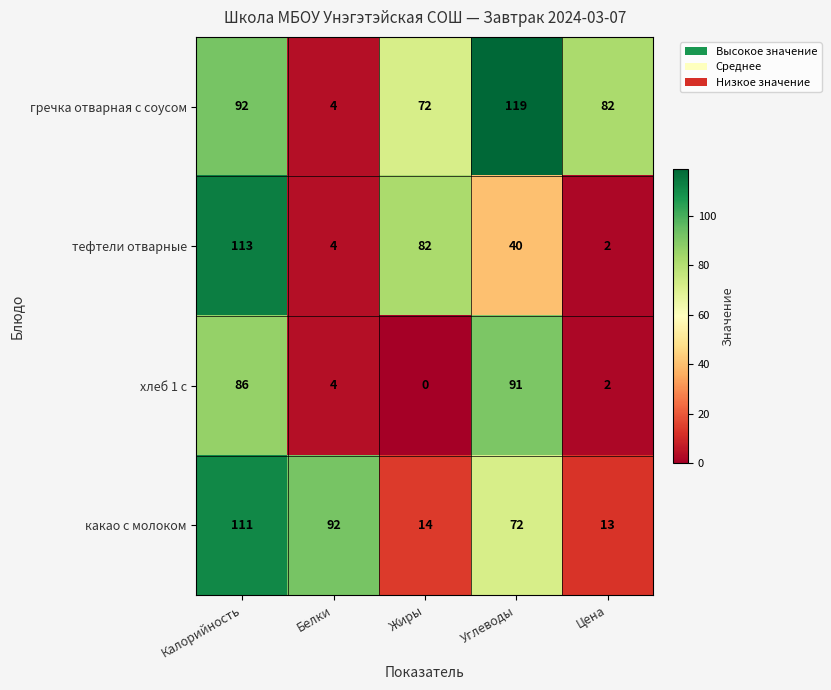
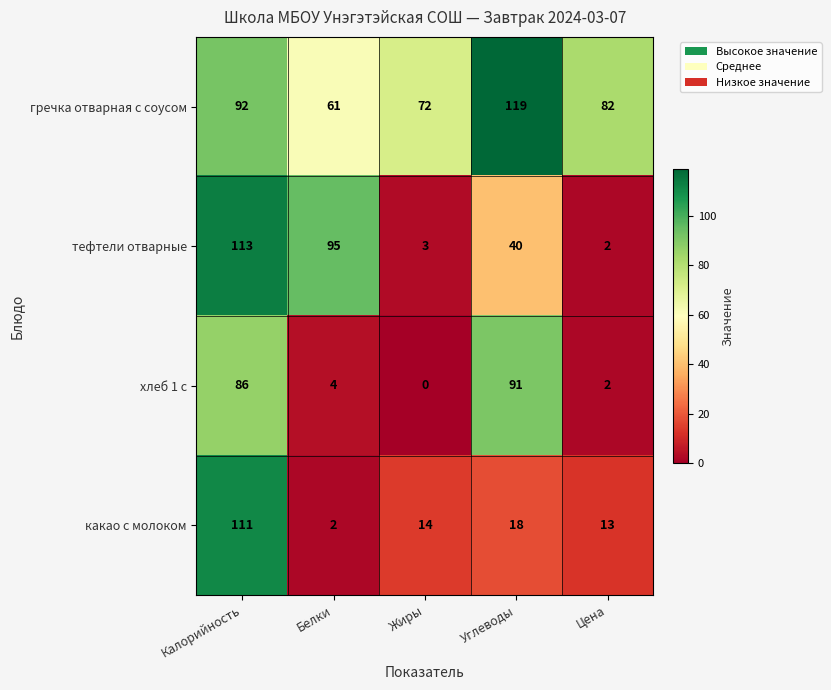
  {
    "гречка отварная с соусом": {
      "Калорийность": 92,
-     "Белки": 4,
+     "Белки": 61,
      "Жиры": 72,
      "Углеводы": 119,
      "Цена": 82
    },
    "тефтели отварные": {
      "Калорийность": 113,
-     "Белки": 4,
-     "Жиры": 82,
+     "Белки": 95,
+     "Жиры": 3,
      "Углеводы": 40,
      "Цена": 2
    },
    "хлеб 1 с": {
      "Калорийность": 86,
      "Белки": 4,
      "Жиры": 0,
      "Углеводы": 91,
      "Цена": 2
    },
    "какао с молоком": {
      "Калорийность": 111,
-     "Белки": 92,
+     "Белки": 2,
      "Жиры": 14,
-     "Углеводы": 72,
+     "Углеводы": 18,
      "Цена": 13
    }
  }
